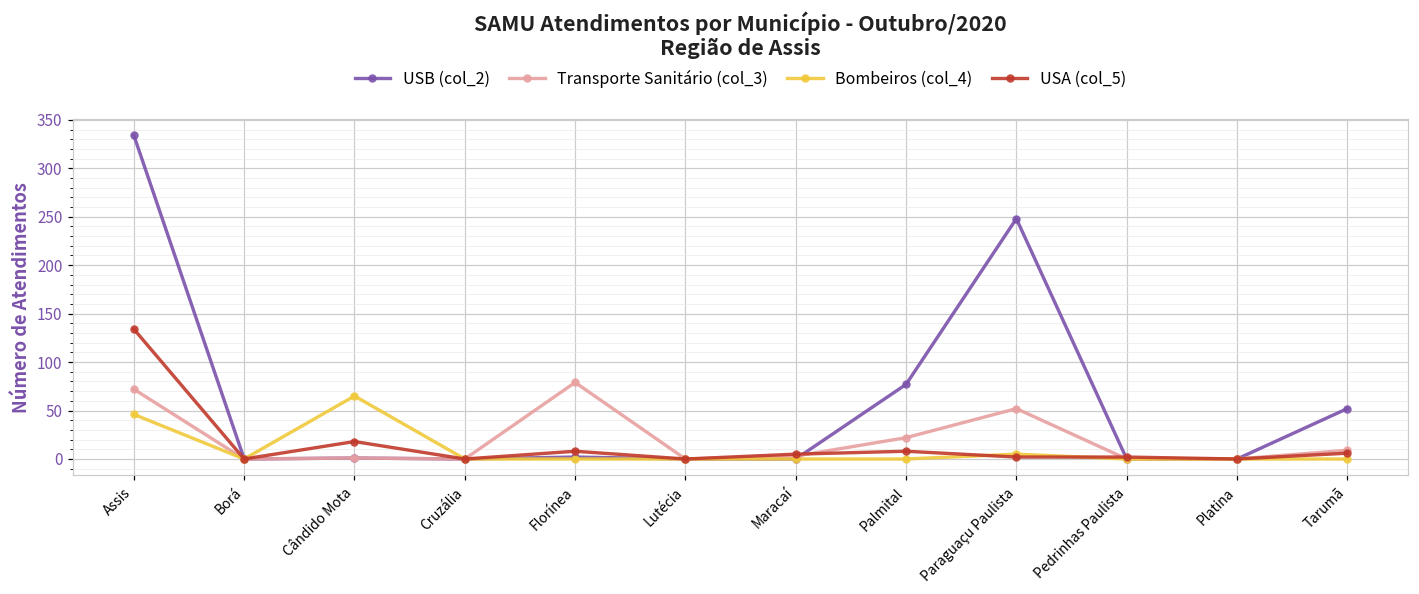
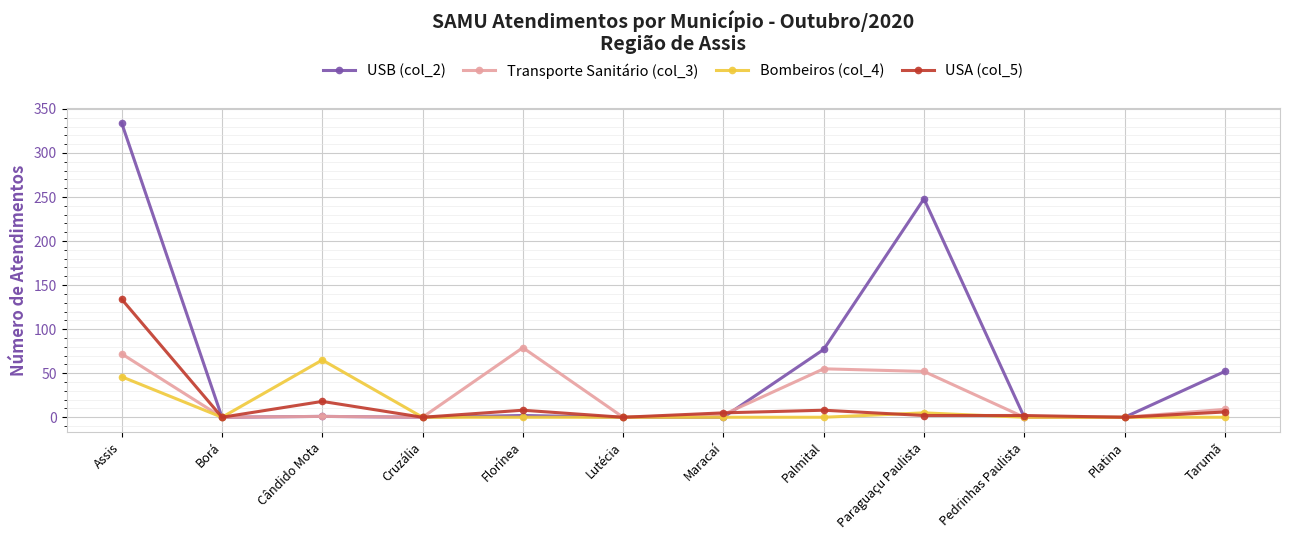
  {
    "USB (col_2)": {
      "Assis": 330,
      "Palmital": 80,
      "Paraguaçu Paulista": 250,
      "Tarumã": 50
    },
    "Transporte Sanitário (col_3)": {
      "Assis": 70,
      "Florínea": 80,
-     "Palmital": 20,
+     "Palmital": 60,
      "Paraguaçu Paulista": 50,
      "Tarumã": 10
    },
    "Bombeiros (col_4)": {
      "Assis": 50,
      "Cândido Mota": 70,
      "Palmital": 0,
      "Paraguaçu Paulista": 10,
      "Tarumã": 0
    },
    "USA (col_5)": {
      "Assis": 130,
      "Cândido Mota": 20,
      "Florínea": 10,
      "Palmital": 10,
      "Paraguaçu Paulista": 0,
      "Tarumã": 10
    }
  }
